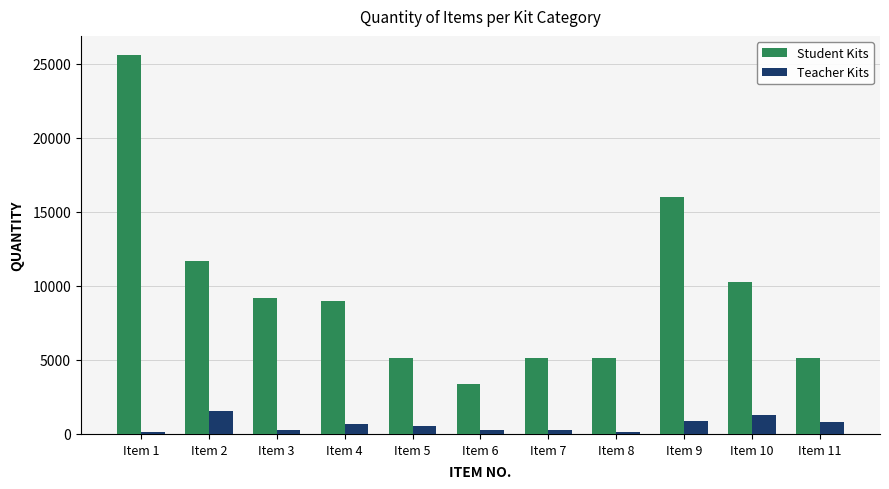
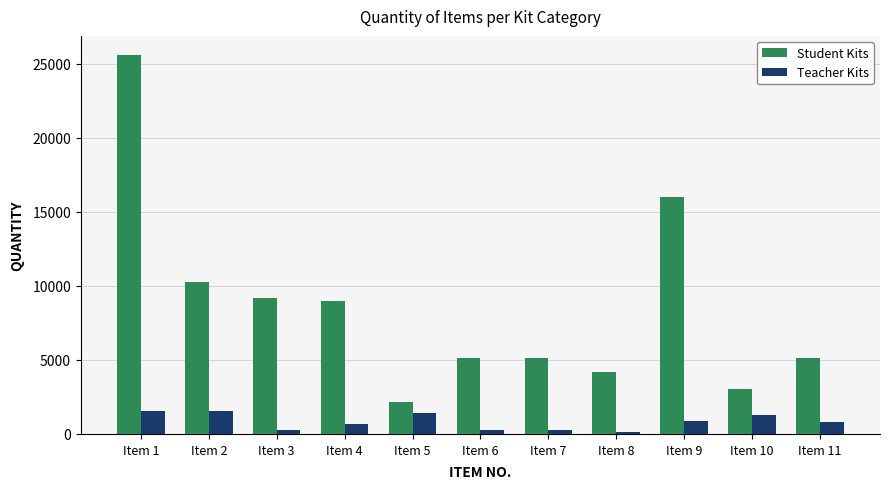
  {
    "Student Kits": {
      "Item 1": 25600,
-     "Item 2": 11700,
+     "Item 2": 10200,
      "Item 3": 9200,
      "Item 4": 9000,
-     "Item 5": 5100,
-     "Item 6": 3400,
+     "Item 5": 2100,
+     "Item 6": 5100,
      "Item 7": 5100,
-     "Item 8": 5100,
+     "Item 8": 4200,
      "Item 9": 16000,
-     "Item 10": 10200,
+     "Item 10": 3000,
      "Item 11": 5100
    },
    "Teacher Kits": {
-     "Item 1": 100,
+     "Item 1": 1600,
      "Item 2": 1500,
      "Item 3": 300,
      "Item 4": 700,
-     "Item 5": 500,
+     "Item 5": 1400,
      "Item 6": 300,
      "Item 7": 300,
      "Item 9": 900,
      "Item 10": 1300,
      "Item 11": 800
    }
  }
